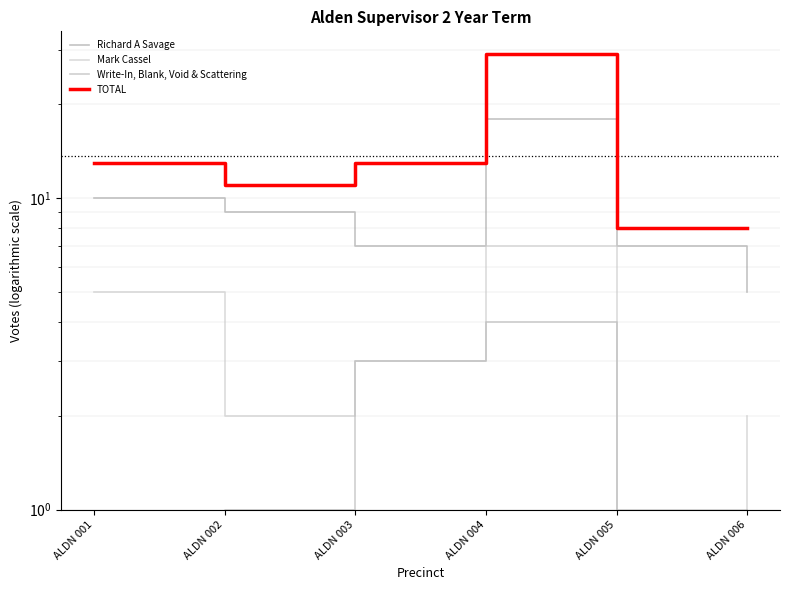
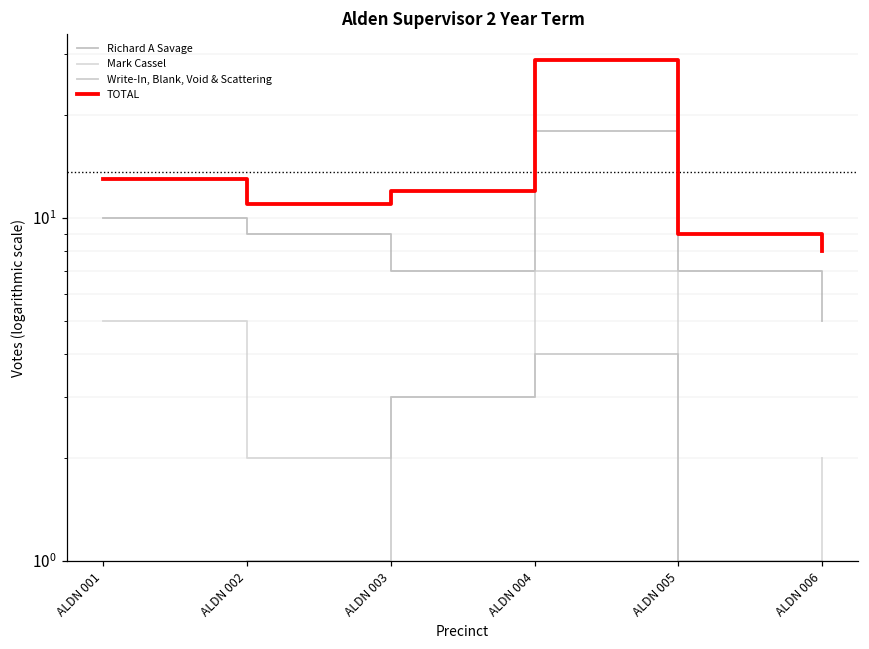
  {
    "TOTAL": {
      "ALDN 001": 13,
      "ALDN 002": 11,
-     "ALDN 003": 13,
+     "ALDN 003": 12,
      "ALDN 004": 29,
-     "ALDN 005": 8,
+     "ALDN 005": 9,
      "ALDN 006": 8
    }
  }
